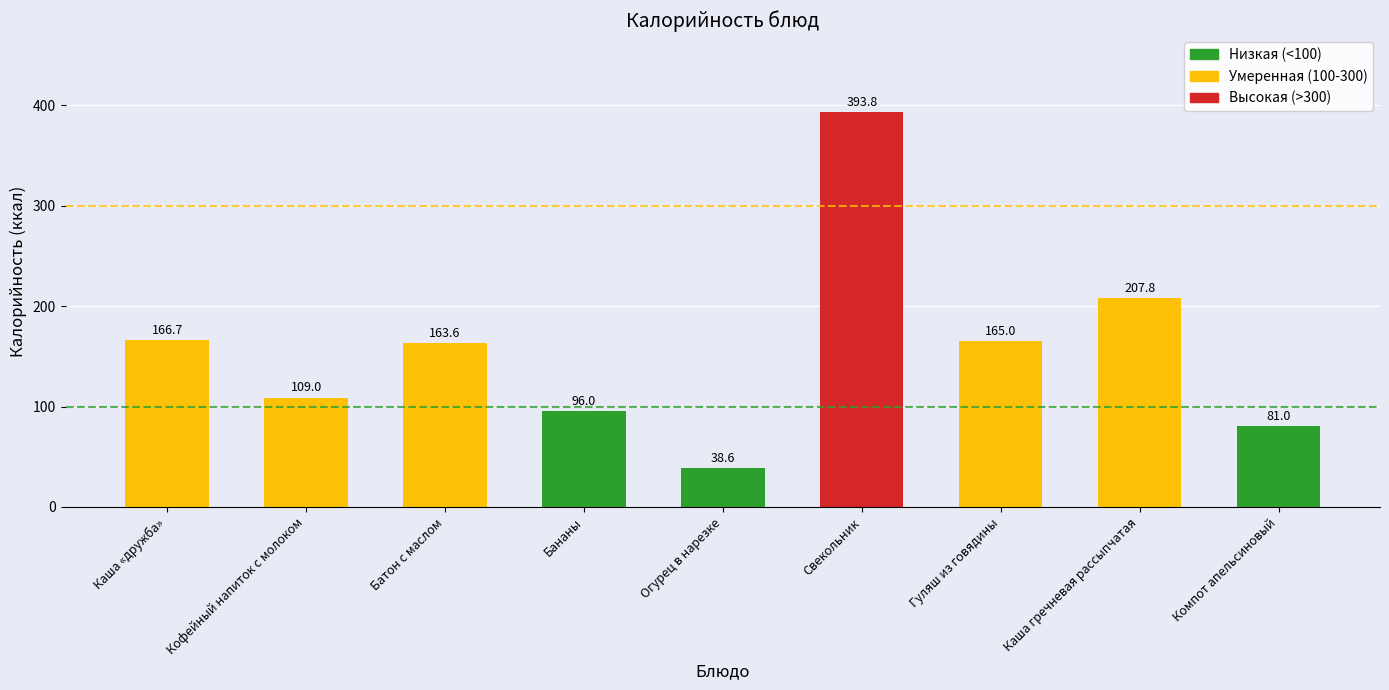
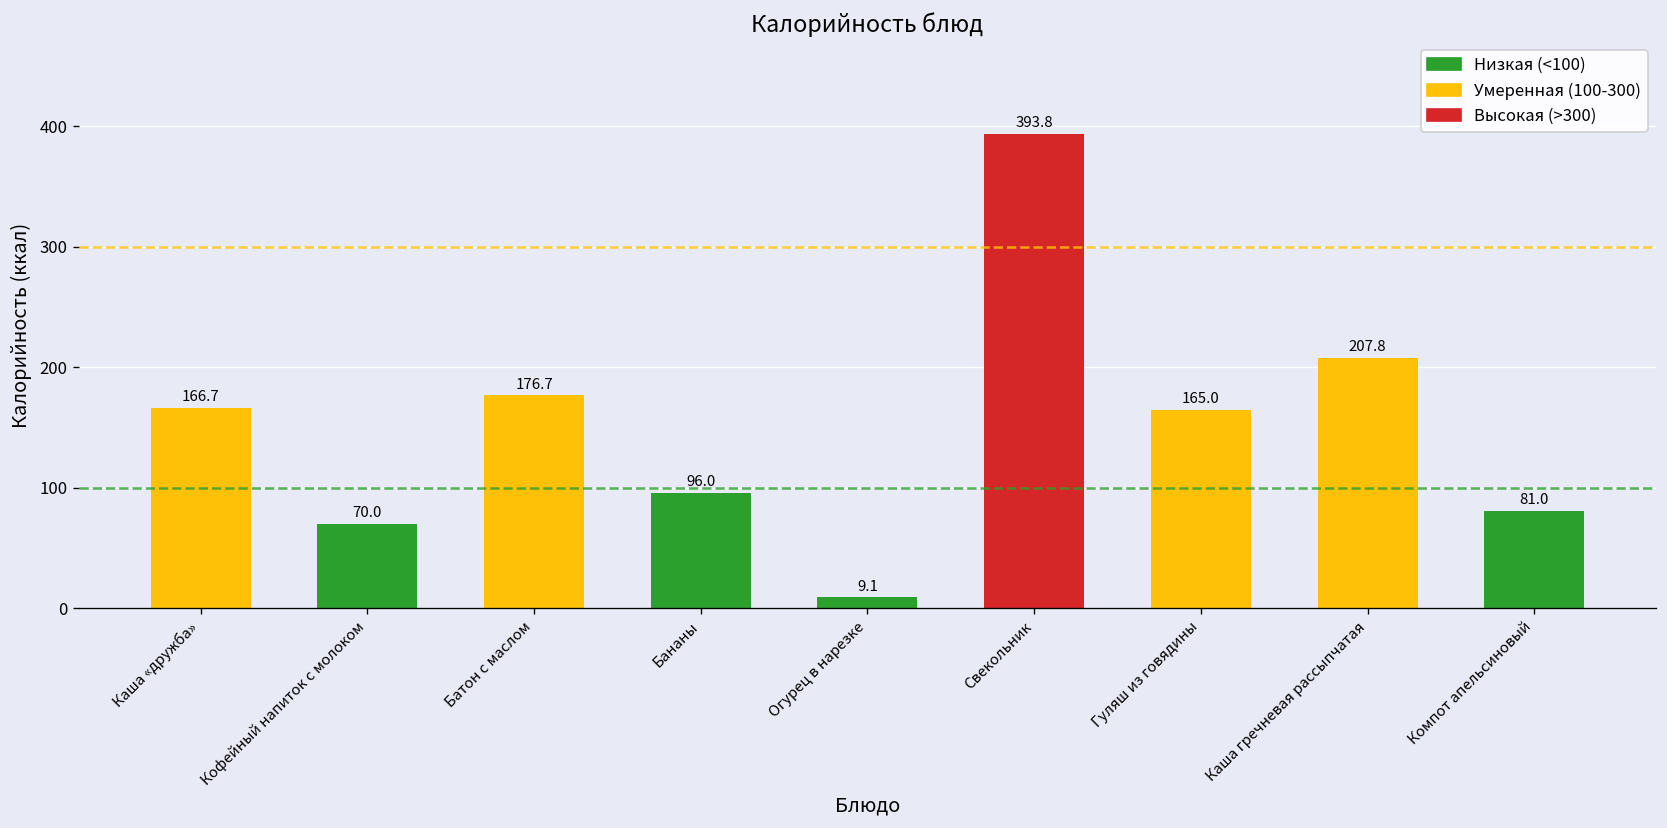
  {
    "Каша «дружба»": 166.7,
-   "Кофейный напиток с молоком": 109.0,
-   "Батон с маслом": 163.6,
+   "Кофейный напиток с молоком": 70.0,
+   "Батон с маслом": 176.7,
    "Бананы": 96.0,
-   "Огурец в нарезке": 38.6,
+   "Огурец в нарезке": 9.1,
    "Свекольник": 393.8,
    "Гуляш из говядины": 165.0,
    "Каша гречневая рассыпчатая": 207.8,
    "Компот апельсиновый": 81.0
  }
